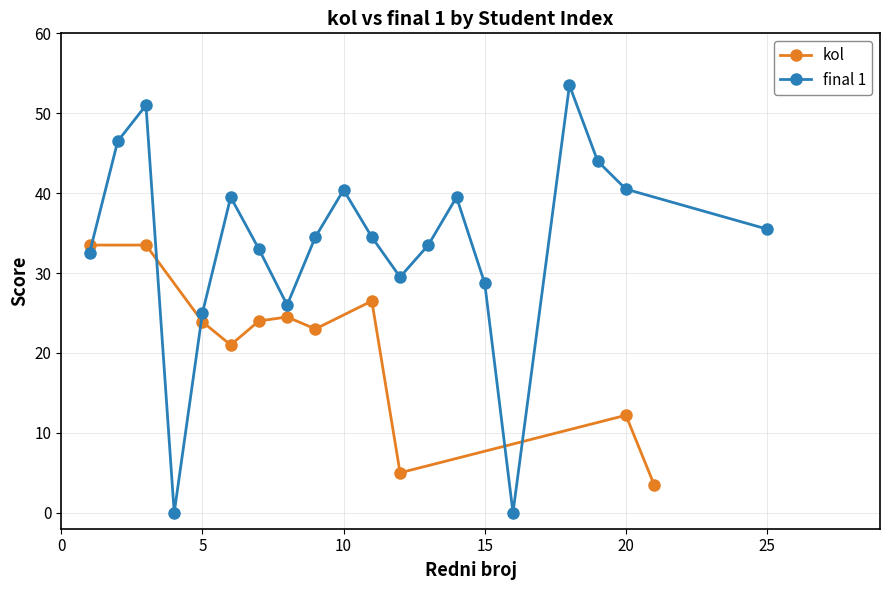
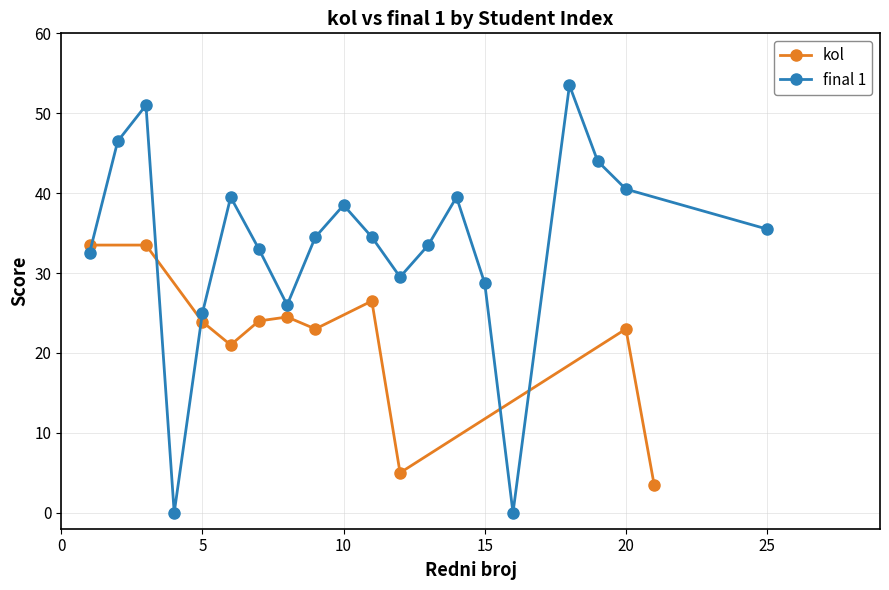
  {
    "kol": {
      "5": 24,
-     "20": 12
+     "20": 23
    },
    "final 1": {
      "5": 25,
-     "10": 40,
+     "10": 39,
      "15": 29,
      "20": 41,
      "25": 36
    }
  }
